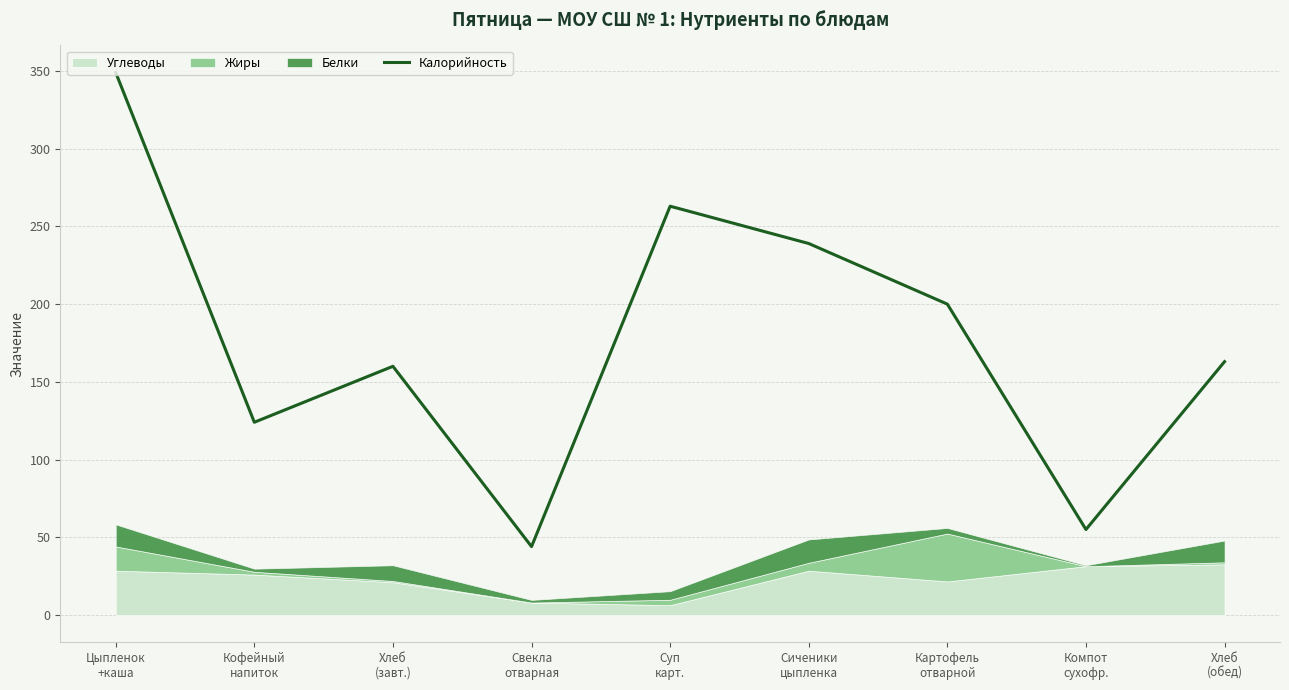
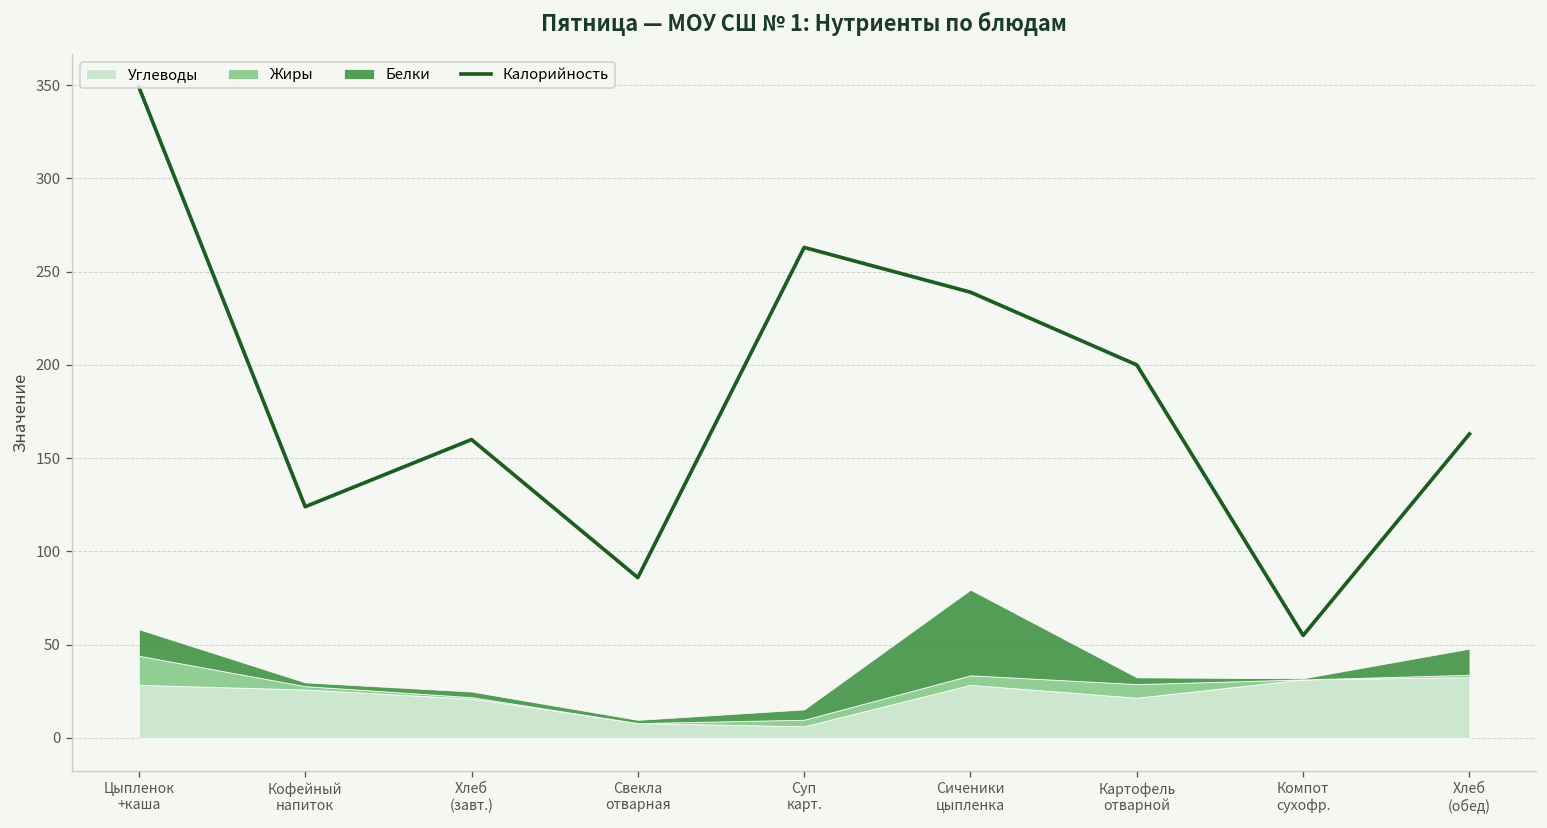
  {
    "Углеводы": {
      "Цыпленок +каша": 29,
      "Кофейный напиток": 26,
      "Суп карт.": 6,
      "Сиченики цыпленка": 29,
      "Картофель отварной": 22
    },
    "Калорийность": {
      "Кофейный напиток": 124,
      "Хлеб (завт.)": 160,
-     "Свекла отварная": 44,
+     "Свекла отварная": 86,
      "Суп карт.": 263,
      "Сиченики цыпленка": 239,
      "Картофель отварной": 200,
      "Компот сухофр.": 55,
      "Хлеб (обед)": 163
    },
    "Жиры": {
      "Цыпленок +каша": 16,
      "Кофейный напиток": 2,
      "Суп карт.": 4,
      "Сиченики цыпленка": 5,
-     "Картофель отварной": 31
+     "Картофель отварной": 7
    },
    "Белки": {
      "Цыпленок +каша": 14,
      "Кофейный напиток": 2,
-     "Хлеб (завт.)": 10,
+     "Хлеб (завт.)": 3,
      "Свекла отварная": 2,
      "Суп карт.": 6,
-     "Сиченики цыпленка": 15,
+     "Сиченики цыпленка": 46,
      "Картофель отварной": 4,
      "Хлеб (обед)": 14
    }
  }
